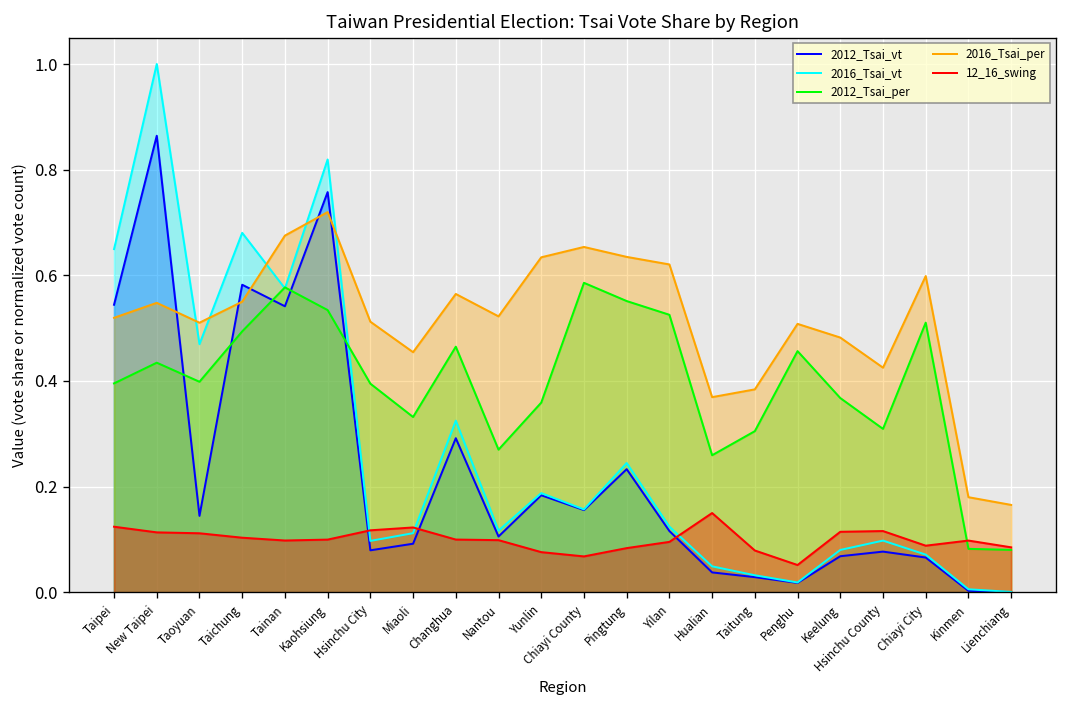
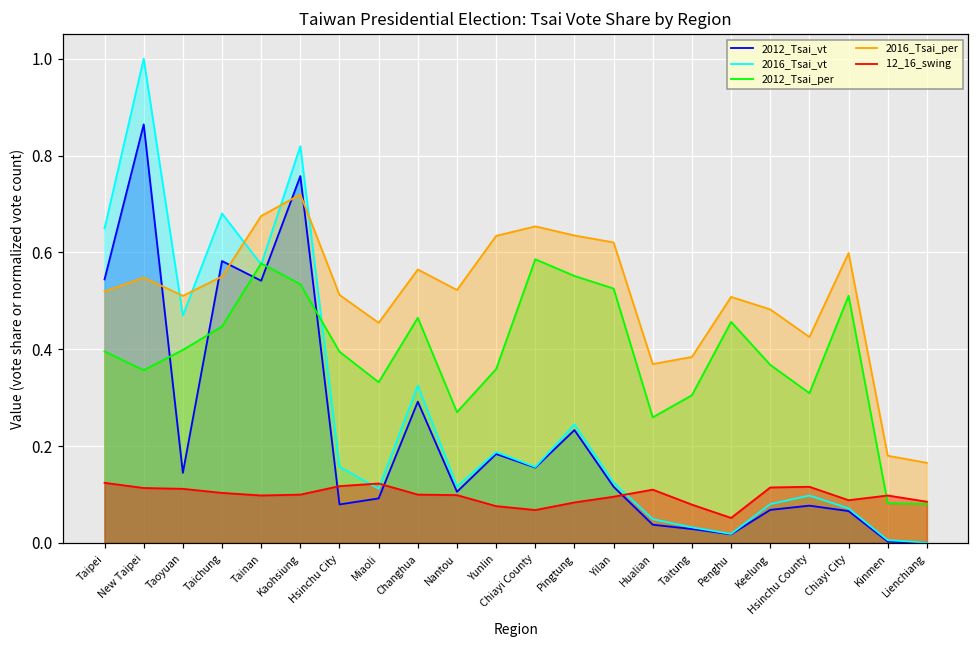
  {
    "2012_Tsai_vt": {
      "Taipei": 0.54,
      "New Taipei": 0.86,
      "Taoyuan": 0.14,
      "Taichung": 0.58,
      "Tainan": 0.54,
      "Kaohsiung": 0.76,
      "Hsinchu City": 0.08,
      "Miaoli": 0.09,
      "Changhua": 0.29,
      "Nantou": 0.11,
      "Pingtung": 0.23,
      "Yilan": 0.12,
      "Hualian": 0.04,
      "Keelung": 0.07,
      "Hsinchu County": 0.08
    },
    "2016_Tsai_vt": {
      "Taipei": 0.65,
      "New Taipei": 1.00,
      "Taoyuan": 0.47,
      "Taichung": 0.68,
      "Kaohsiung": 0.82,
-     "Hsinchu City": 0.10,
+     "Hsinchu City": 0.16,
      "Miaoli": 0.11,
      "Changhua": 0.32,
      "Nantou": 0.12,
      "Pingtung": 0.24,
      "Yilan": 0.12,
      "Hualian": 0.05,
      "Keelung": 0.08,
      "Hsinchu County": 0.10
    },
    "2012_Tsai_per": {
      "Taipei": 0.40,
-     "New Taipei": 0.43,
+     "New Taipei": 0.36,
      "Taoyuan": 0.40,
-     "Taichung": 0.49,
+     "Taichung": 0.45,
      "Kaohsiung": 0.53,
      "Hsinchu City": 0.39,
      "Miaoli": 0.33,
      "Changhua": 0.46,
      "Nantou": 0.27,
      "Yunlin": 0.36,
      "Chiayi County": 0.59,
      "Pingtung": 0.55,
      "Yilan": 0.53,
      "Hualian": 0.26,
      "Taitung": 0.31,
      "Penghu": 0.46,
      "Keelung": 0.37,
      "Hsinchu County": 0.31,
      "Chiayi City": 0.51,
      "Kinmen": 0.08
    },
    "2016_Tsai_per": {
      "Taipei": 0.52,
      "New Taipei": 0.55,
      "Taoyuan": 0.51,
      "Taichung": 0.55,
      "Tainan": 0.68,
      "Kaohsiung": 0.72,
      "Hsinchu City": 0.51,
      "Miaoli": 0.45,
      "Changhua": 0.56,
      "Nantou": 0.52,
      "Yunlin": 0.63,
      "Chiayi County": 0.65,
      "Pingtung": 0.63,
      "Yilan": 0.62,
      "Hualian": 0.37,
      "Taitung": 0.38,
      "Penghu": 0.51,
      "Keelung": 0.48,
      "Hsinchu County": 0.43,
      "Chiayi City": 0.60,
      "Kinmen": 0.18,
      "Lienchiang": 0.17
    },
    "12_16_swing": {
      "Taipei": 0.12,
      "New Taipei": 0.11,
      "Taoyuan": 0.11,
      "Taichung": 0.10,
      "Tainan": 0.10,
      "Kaohsiung": 0.10,
      "Hsinchu City": 0.12,
      "Miaoli": 0.12,
      "Changhua": 0.10,
      "Nantou": 0.10,
      "Yunlin": 0.08,
      "Chiayi County": 0.07,
      "Pingtung": 0.08,
      "Yilan": 0.10,
-     "Hualian": 0.15,
+     "Hualian": 0.11,
      "Taitung": 0.08,
      "Penghu": 0.05,
      "Keelung": 0.11,
      "Hsinchu County": 0.12,
      "Chiayi City": 0.09,
      "Kinmen": 0.10
    }
  }
